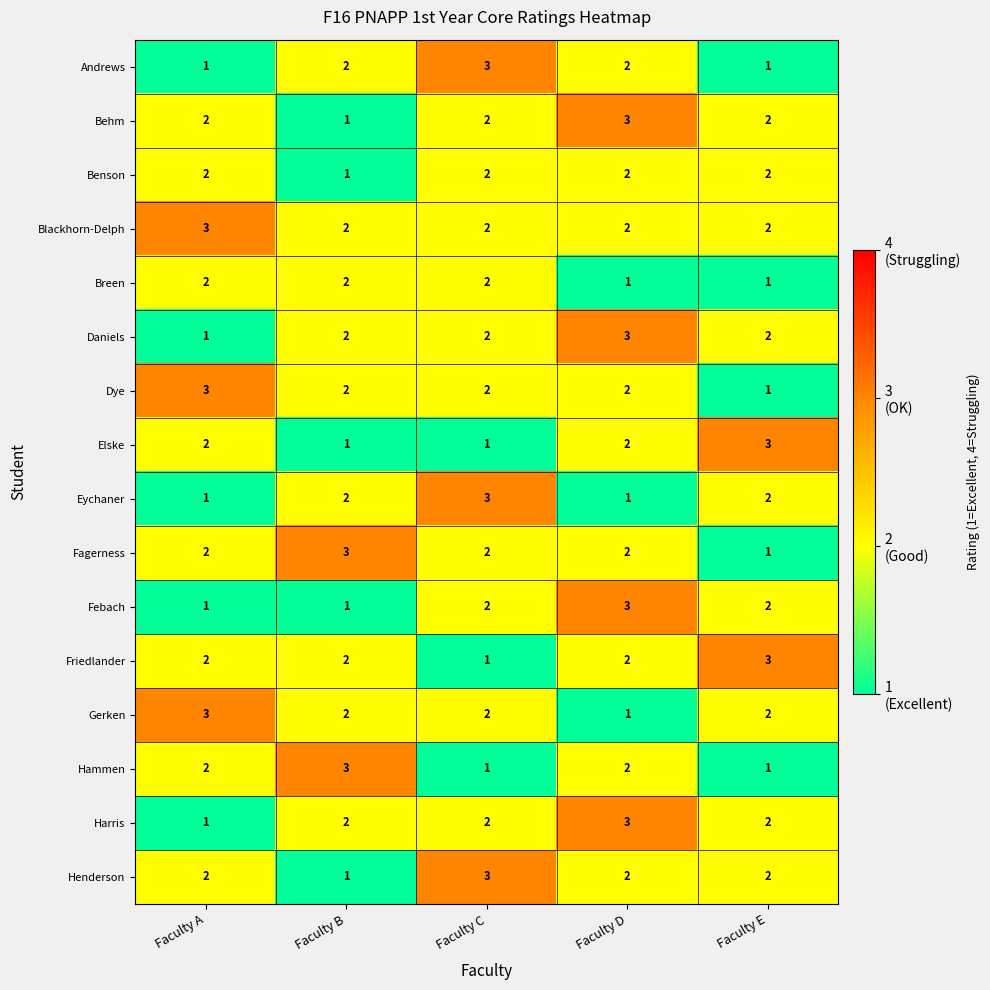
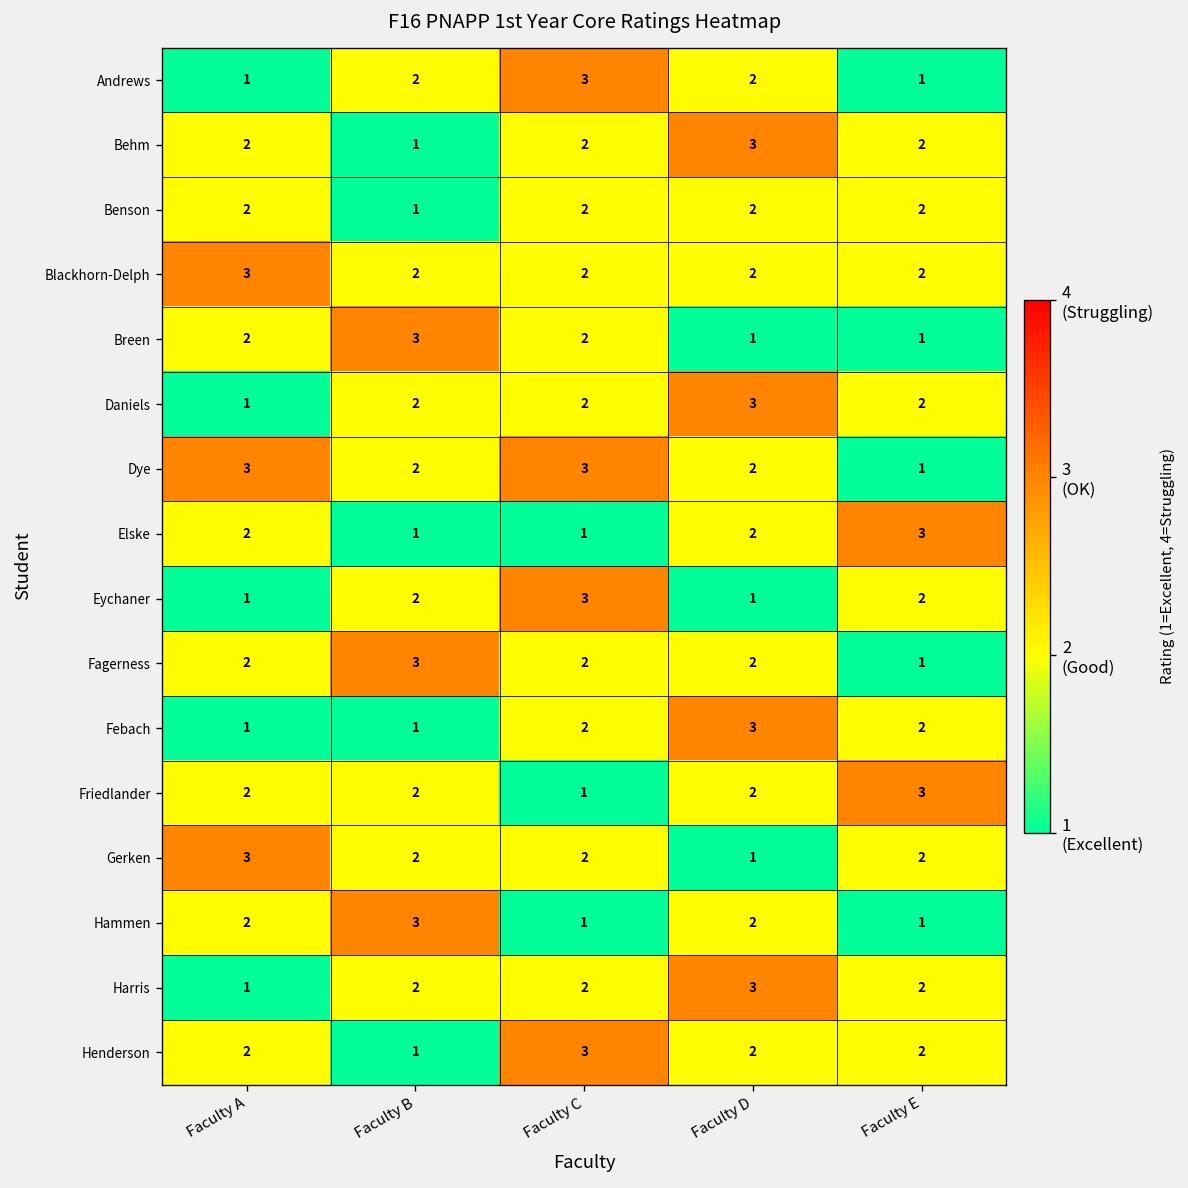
  {
    "Andrews": {
      "Faculty A": 1,
      "Faculty B": 2,
      "Faculty C": 3,
      "Faculty D": 2,
      "Faculty E": 1
    },
    "Behm": {
      "Faculty A": 2,
      "Faculty B": 1,
      "Faculty C": 2,
      "Faculty D": 3,
      "Faculty E": 2
    },
    "Benson": {
      "Faculty A": 2,
      "Faculty B": 1,
      "Faculty C": 2,
      "Faculty D": 2,
      "Faculty E": 2
    },
    "Blackhorn-Delph": {
      "Faculty A": 3,
      "Faculty B": 2,
      "Faculty C": 2,
      "Faculty D": 2,
      "Faculty E": 2
    },
    "Breen": {
      "Faculty A": 2,
-     "Faculty B": 2,
+     "Faculty B": 3,
      "Faculty C": 2,
      "Faculty D": 1,
      "Faculty E": 1
    },
    "Daniels": {
      "Faculty A": 1,
      "Faculty B": 2,
      "Faculty C": 2,
      "Faculty D": 3,
      "Faculty E": 2
    },
    "Dye": {
      "Faculty A": 3,
      "Faculty B": 2,
-     "Faculty C": 2,
+     "Faculty C": 3,
      "Faculty D": 2,
      "Faculty E": 1
    },
    "Elske": {
      "Faculty A": 2,
      "Faculty B": 1,
      "Faculty C": 1,
      "Faculty D": 2,
      "Faculty E": 3
    },
    "Eychaner": {
      "Faculty A": 1,
      "Faculty B": 2,
      "Faculty C": 3,
      "Faculty D": 1,
      "Faculty E": 2
    },
    "Fagerness": {
      "Faculty A": 2,
      "Faculty B": 3,
      "Faculty C": 2,
      "Faculty D": 2,
      "Faculty E": 1
    },
    "Febach": {
      "Faculty A": 1,
      "Faculty B": 1,
      "Faculty C": 2,
      "Faculty D": 3,
      "Faculty E": 2
    },
    "Friedlander": {
      "Faculty A": 2,
      "Faculty B": 2,
      "Faculty C": 1,
      "Faculty D": 2,
      "Faculty E": 3
    },
    "Gerken": {
      "Faculty A": 3,
      "Faculty B": 2,
      "Faculty C": 2,
      "Faculty D": 1,
      "Faculty E": 2
    },
    "Hammen": {
      "Faculty A": 2,
      "Faculty B": 3,
      "Faculty C": 1,
      "Faculty D": 2,
      "Faculty E": 1
    },
    "Harris": {
      "Faculty A": 1,
      "Faculty B": 2,
      "Faculty C": 2,
      "Faculty D": 3,
      "Faculty E": 2
    },
    "Henderson": {
      "Faculty A": 2,
      "Faculty B": 1,
      "Faculty C": 3,
      "Faculty D": 2,
      "Faculty E": 2
    }
  }
